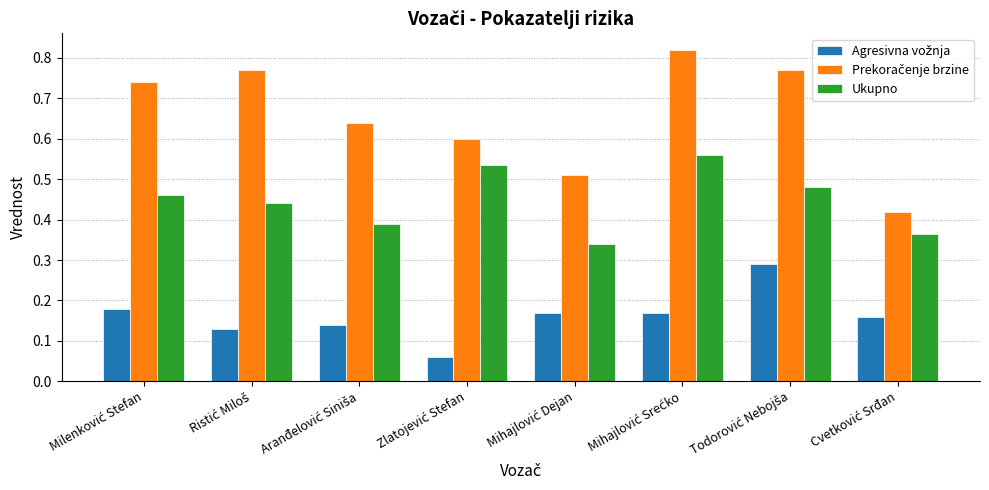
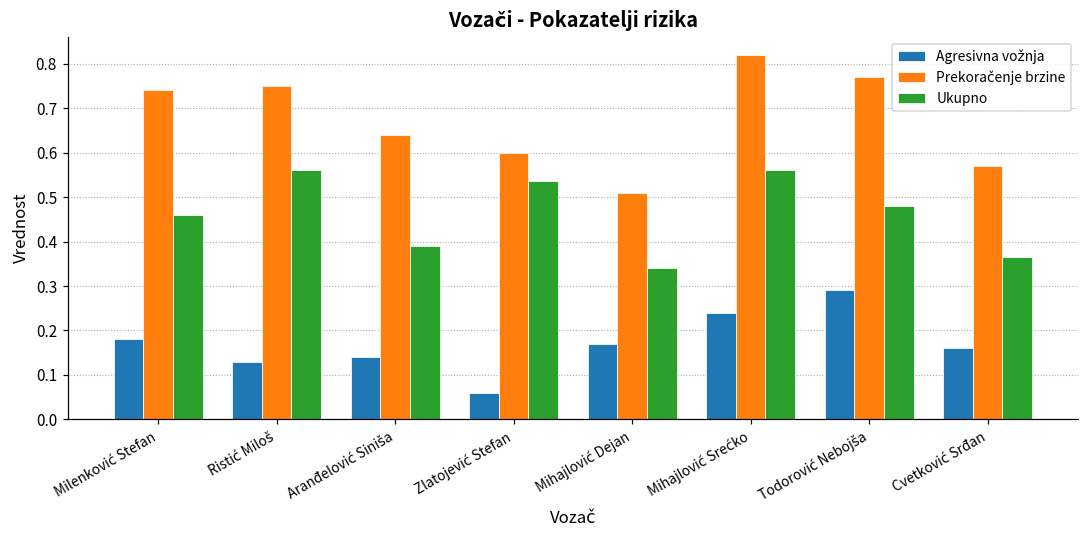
  {
    "Agresivna vožnja": {
      "Milenković Stefan": 0.18,
      "Ristić Miloš": 0.13,
      "Aranđelović Siniša": 0.14,
      "Zlatojević Stefan": 0.06,
      "Mihajlović Dejan": 0.17,
-     "Mihajlović Srećko": 0.17,
+     "Mihajlović Srećko": 0.24,
      "Todorović Nebojša": 0.29,
      "Cvetković Srđan": 0.16
    },
    "Prekoračenje brzine": {
      "Milenković Stefan": 0.74,
-     "Ristić Miloš": 0.77,
+     "Ristić Miloš": 0.75,
      "Aranđelović Siniša": 0.64,
      "Zlatojević Stefan": 0.60,
      "Mihajlović Dejan": 0.51,
      "Mihajlović Srećko": 0.82,
      "Todorović Nebojša": 0.77,
-     "Cvetković Srđan": 0.42
+     "Cvetković Srđan": 0.57
    },
    "Ukupno": {
      "Milenković Stefan": 0.46,
-     "Ristić Miloš": 0.44,
+     "Ristić Miloš": 0.56,
      "Aranđelović Siniša": 0.39,
      "Zlatojević Stefan": 0.54,
      "Mihajlović Dejan": 0.34,
      "Mihajlović Srećko": 0.56,
      "Todorović Nebojša": 0.48,
      "Cvetković Srđan": 0.37
    }
  }
